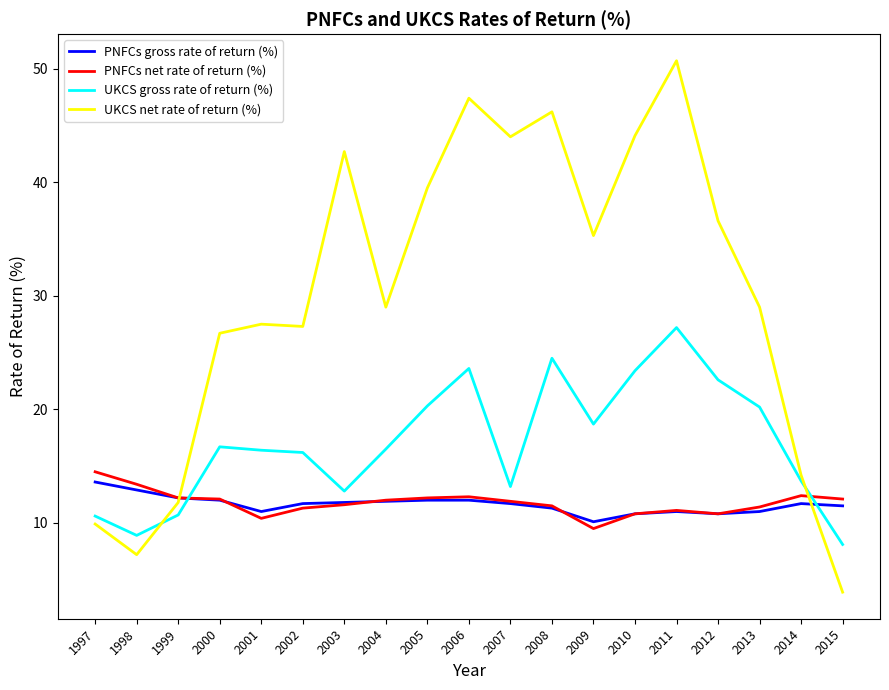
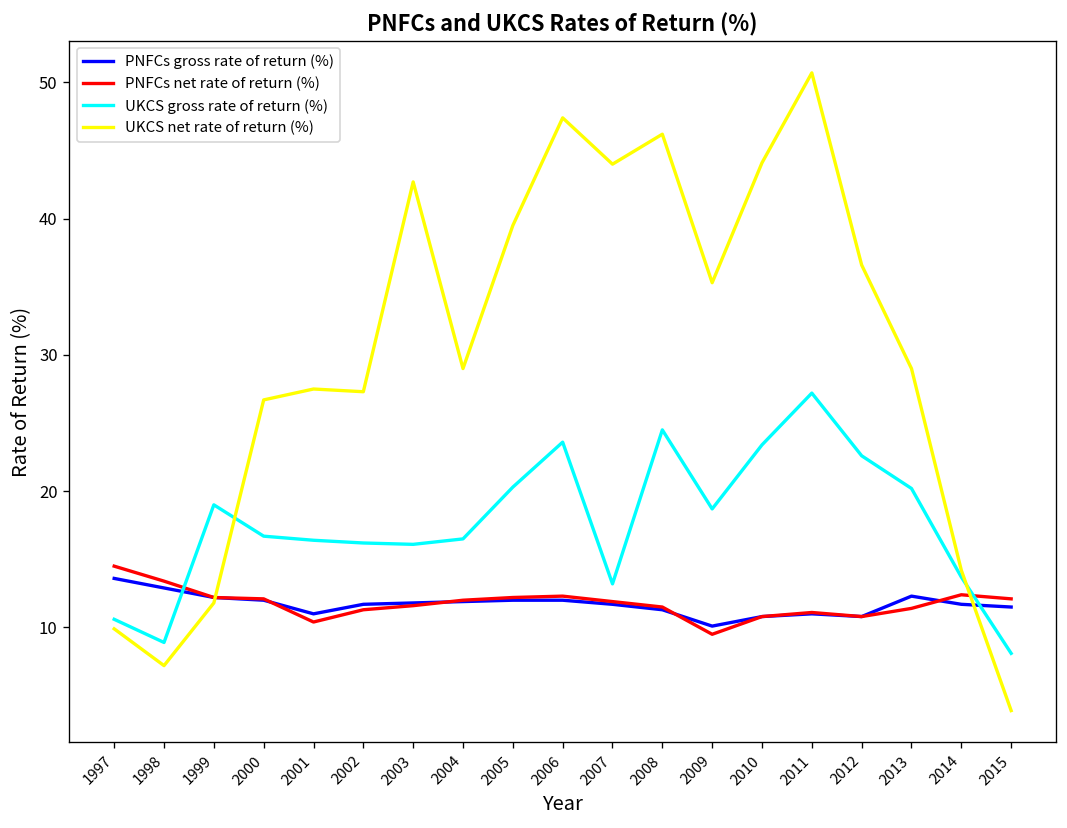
  {
    "PNFCs gross rate of return (%)": {
      "1997": 13.6,
      "1998": 12.9,
      "2001": 11.0,
      "2002": 11.7,
      "2006": 12.0,
      "2009": 10.1,
-     "2013": 11.0,
+     "2013": 12.3,
      "2014": 11.7,
      "2015": 11.5
    },
    "PNFCs net rate of return (%)": {
      "1997": 14.5,
      "1998": 13.4,
      "2001": 10.4,
      "2002": 11.3,
      "2006": 12.3,
      "2009": 9.5,
      "2013": 11.4,
      "2014": 12.4,
      "2015": 12.1
    },
    "UKCS gross rate of return (%)": {
      "1997": 10.6,
      "1998": 8.9,
-     "1999": 10.7,
+     "1999": 19.0,
      "2000": 16.7,
      "2001": 16.4,
      "2002": 16.2,
-     "2003": 12.8,
+     "2003": 16.1,
      "2004": 16.5,
      "2005": 20.3,
      "2006": 23.6,
      "2007": 13.2,
      "2008": 24.5,
      "2009": 18.7,
      "2010": 23.4,
      "2011": 27.2,
      "2012": 22.6,
      "2013": 20.2,
      "2014": 13.7,
      "2015": 8.1
    },
    "UKCS net rate of return (%)": {
      "1997": 9.9,
      "1998": 7.2,
      "1999": 11.8,
      "2000": 26.7,
      "2001": 27.5,
      "2002": 27.3,
      "2003": 42.7,
      "2004": 29.0,
      "2005": 39.5,
      "2006": 47.4,
      "2007": 44.0,
      "2008": 46.2,
      "2009": 35.3,
      "2010": 44.1,
      "2011": 50.7,
      "2012": 36.6,
      "2013": 29.0,
      "2014": 14.2,
      "2015": 3.9
    }
  }
